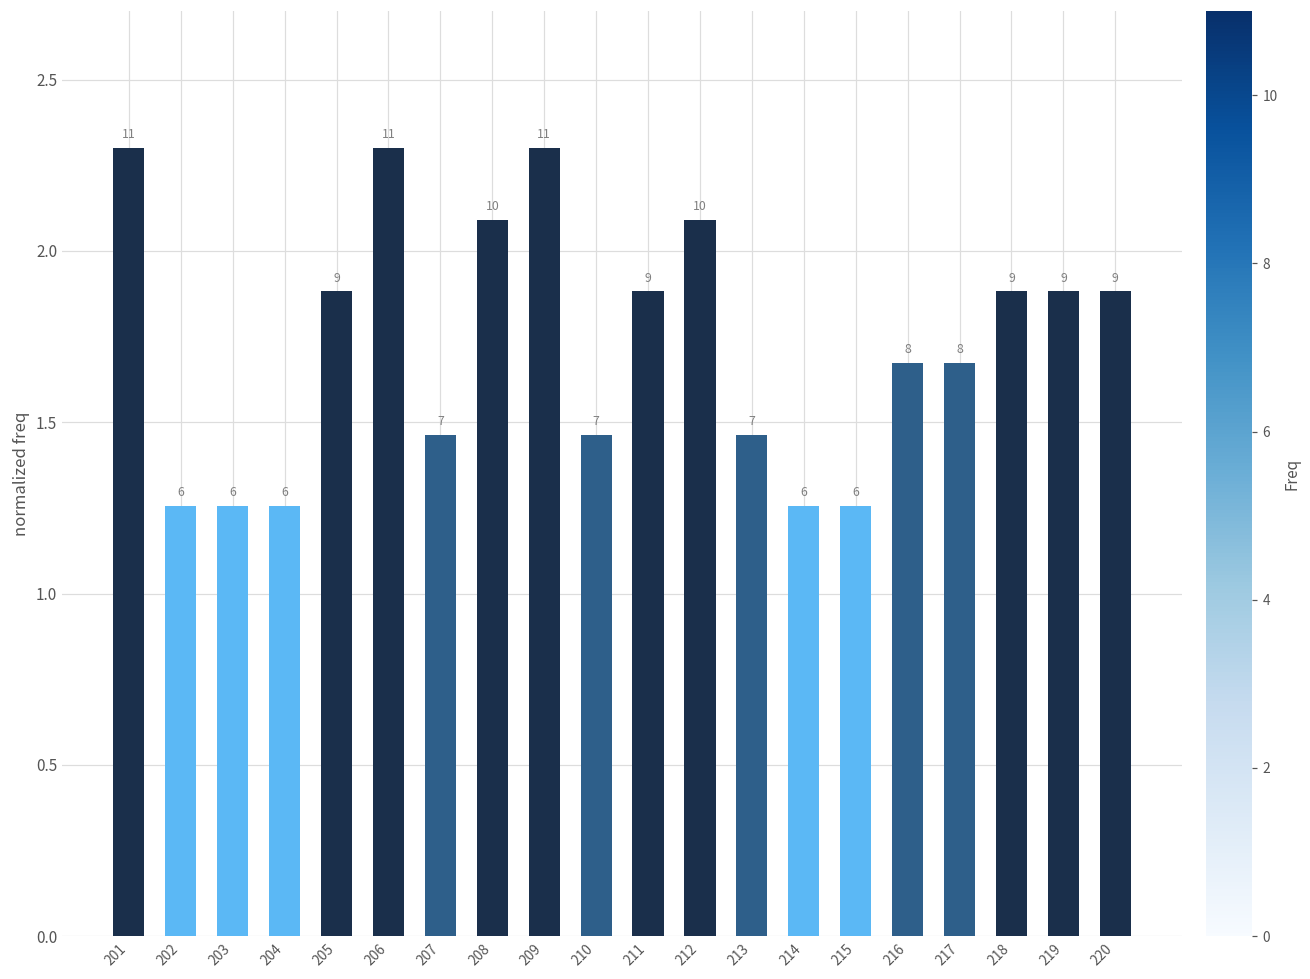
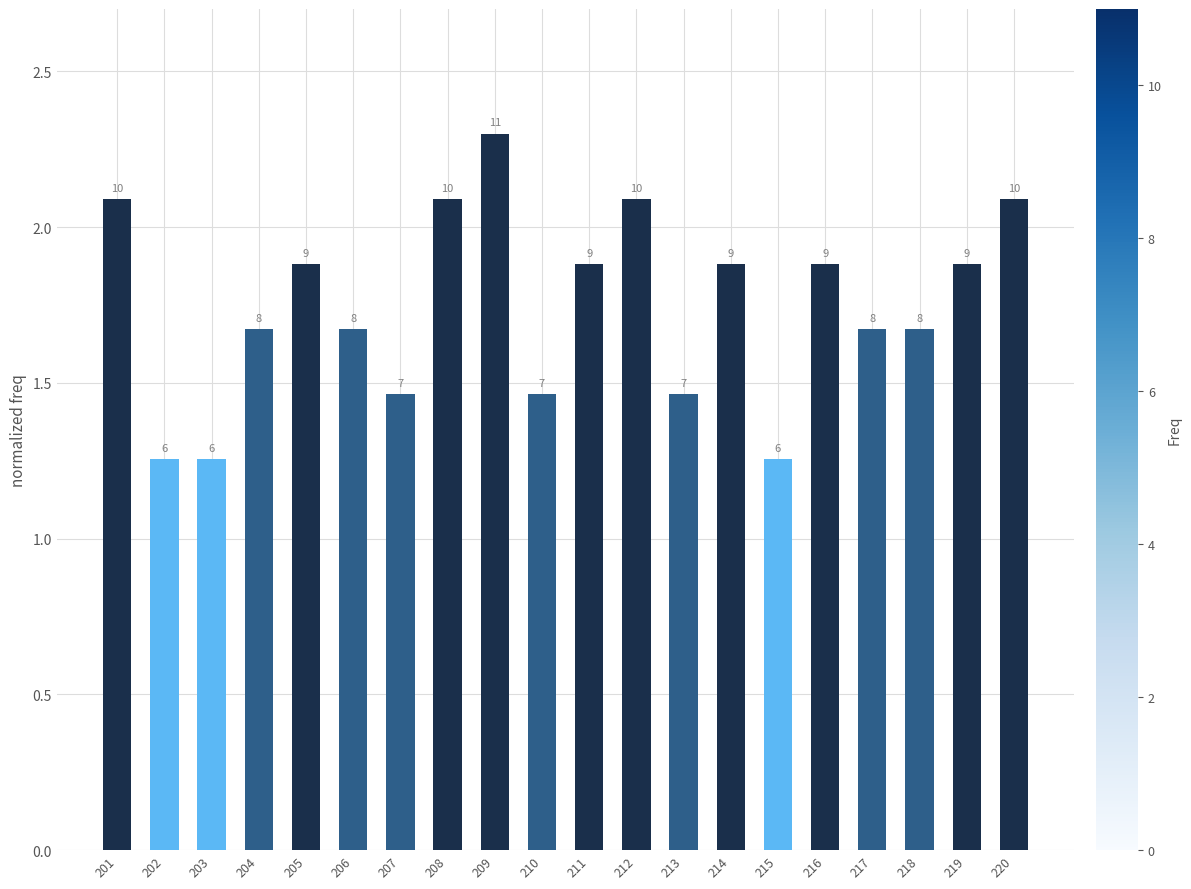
  {
-   "201": 11,
-   "204": 6,
-   "206": 11,
-   "214": 6,
-   "216": 8,
-   "218": 9,
-   "220": 9
+   "201": 10,
+   "204": 8,
+   "206": 8,
+   "214": 9,
+   "216": 9,
+   "218": 8,
+   "220": 10
  }
